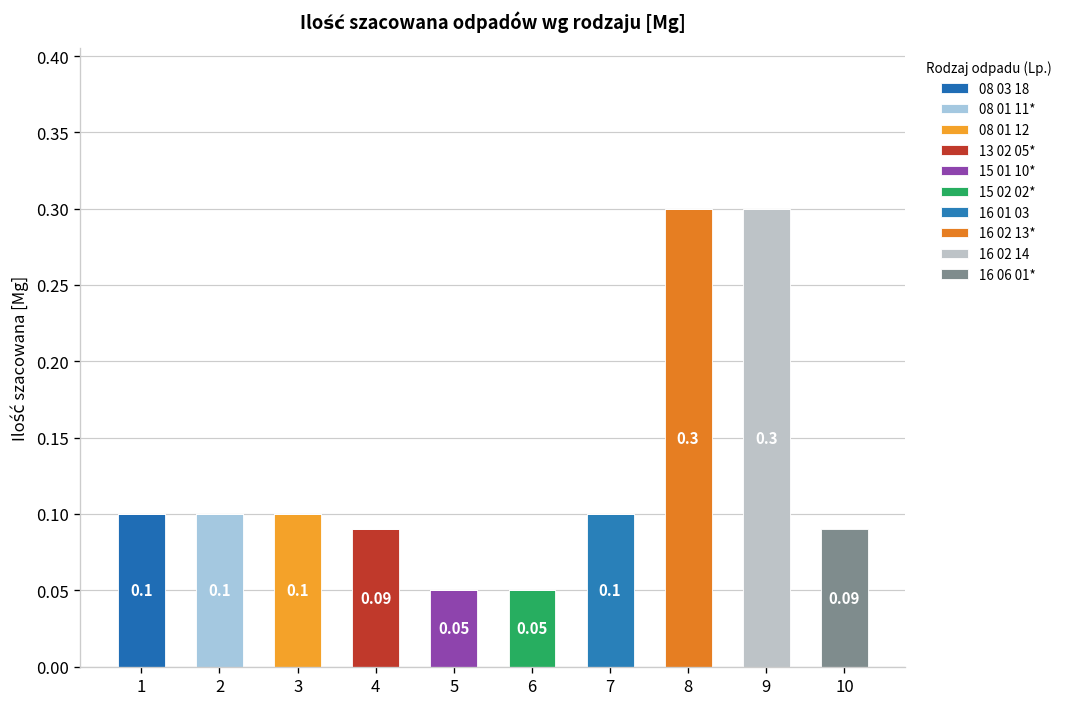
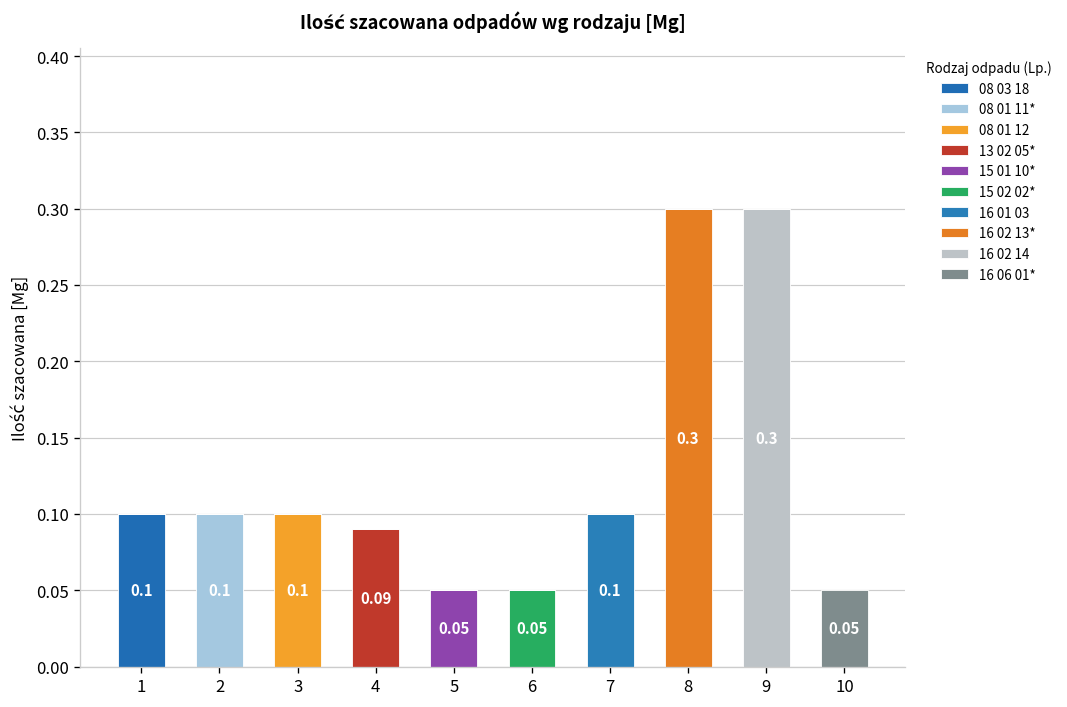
  {
    "13 02 05*": {
      "4": 0.09
    },
    "15 01 10*": {
      "5": 0.05
    },
    "15 02 02*": {
      "6": 0.05
    },
    "16 06 01*": {
-     "10": 0.09
+     "10": 0.05
    }
  }
